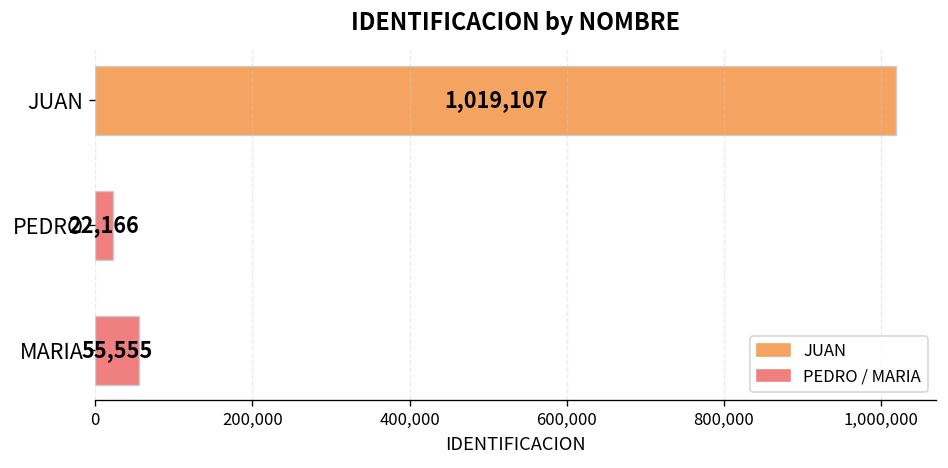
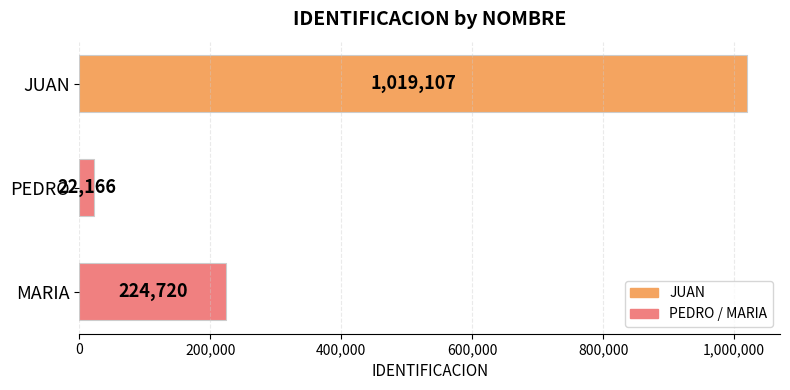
  {
    "JUAN": "1,019,107",
    "PEDRO": "22,166",
-   "MARIA": "55,555"
+   "MARIA": "224,720"
  }
